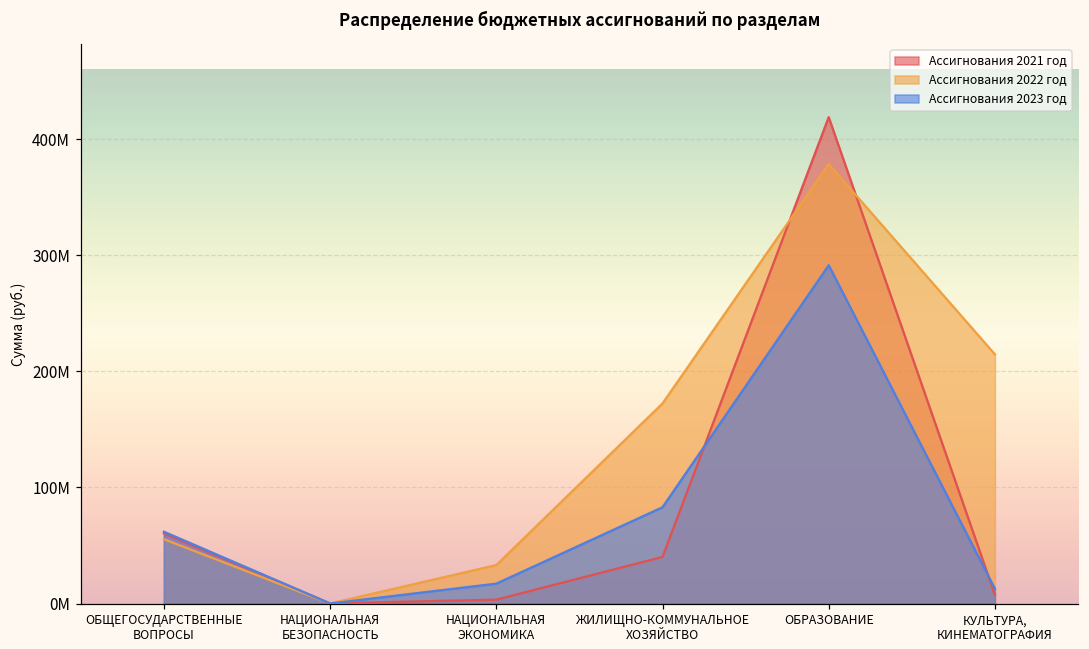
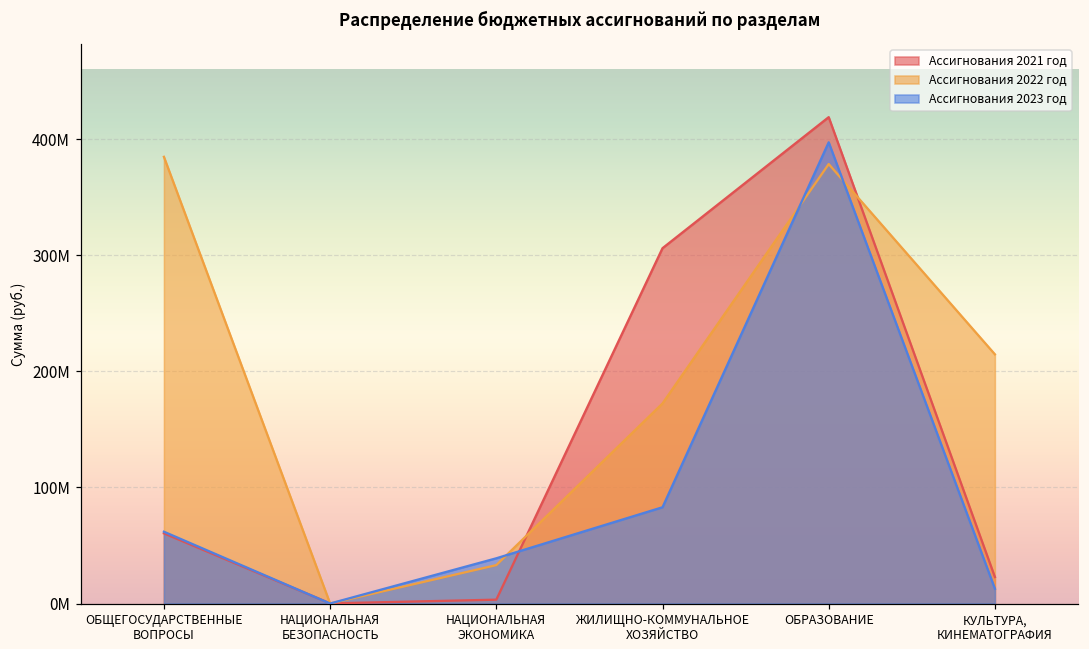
  {
    "Ассигнования 2021 год": {
      "НАЦИОНАЛЬНАЯ ЭКОНОМИКА": 3000000,
-     "ЖИЛИЩНО-КОММУНАЛЬНОЕ ХОЗЯЙСТВО": 40000000,
+     "ЖИЛИЩНО-КОММУНАЛЬНОЕ ХОЗЯЙСТВО": 306000000,
      "ОБРАЗОВАНИЕ": 419000000,
-     "КУЛЬТУРА, КИНЕМАТОГРАФИЯ": 8000000
+     "КУЛЬТУРА, КИНЕМАТОГРАФИЯ": 23000000
    },
    "Ассигнования 2022 год": {
-     "ОБЩЕГОСУДАРСТВЕННЫЕ ВОПРОСЫ": 55000000,
+     "ОБЩЕГОСУДАРСТВЕННЫЕ ВОПРОСЫ": 385000000,
      "НАЦИОНАЛЬНАЯ ЭКОНОМИКА": 33000000,
      "ЖИЛИЩНО-КОММУНАЛЬНОЕ ХОЗЯЙСТВО": 172000000,
      "ОБРАЗОВАНИЕ": 379000000,
      "КУЛЬТУРА, КИНЕМАТОГРАФИЯ": 215000000
    },
    "Ассигнования 2023 год": {
-     "НАЦИОНАЛЬНАЯ ЭКОНОМИКА": 17000000,
+     "НАЦИОНАЛЬНАЯ ЭКОНОМИКА": 39000000,
      "ЖИЛИЩНО-КОММУНАЛЬНОЕ ХОЗЯЙСТВО": 83000000,
-     "ОБРАЗОВАНИЕ": 292000000,
+     "ОБРАЗОВАНИЕ": 398000000,
      "КУЛЬТУРА, КИНЕМАТОГРАФИЯ": 13000000
    }
  }
